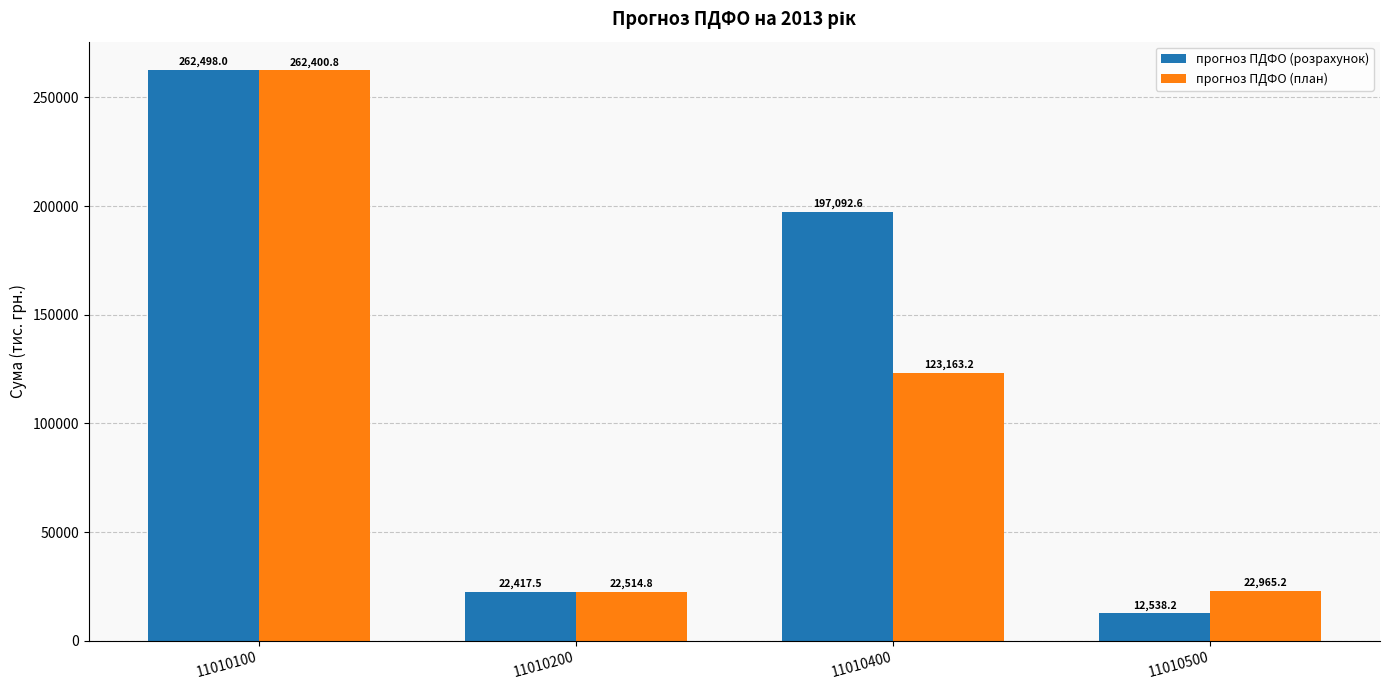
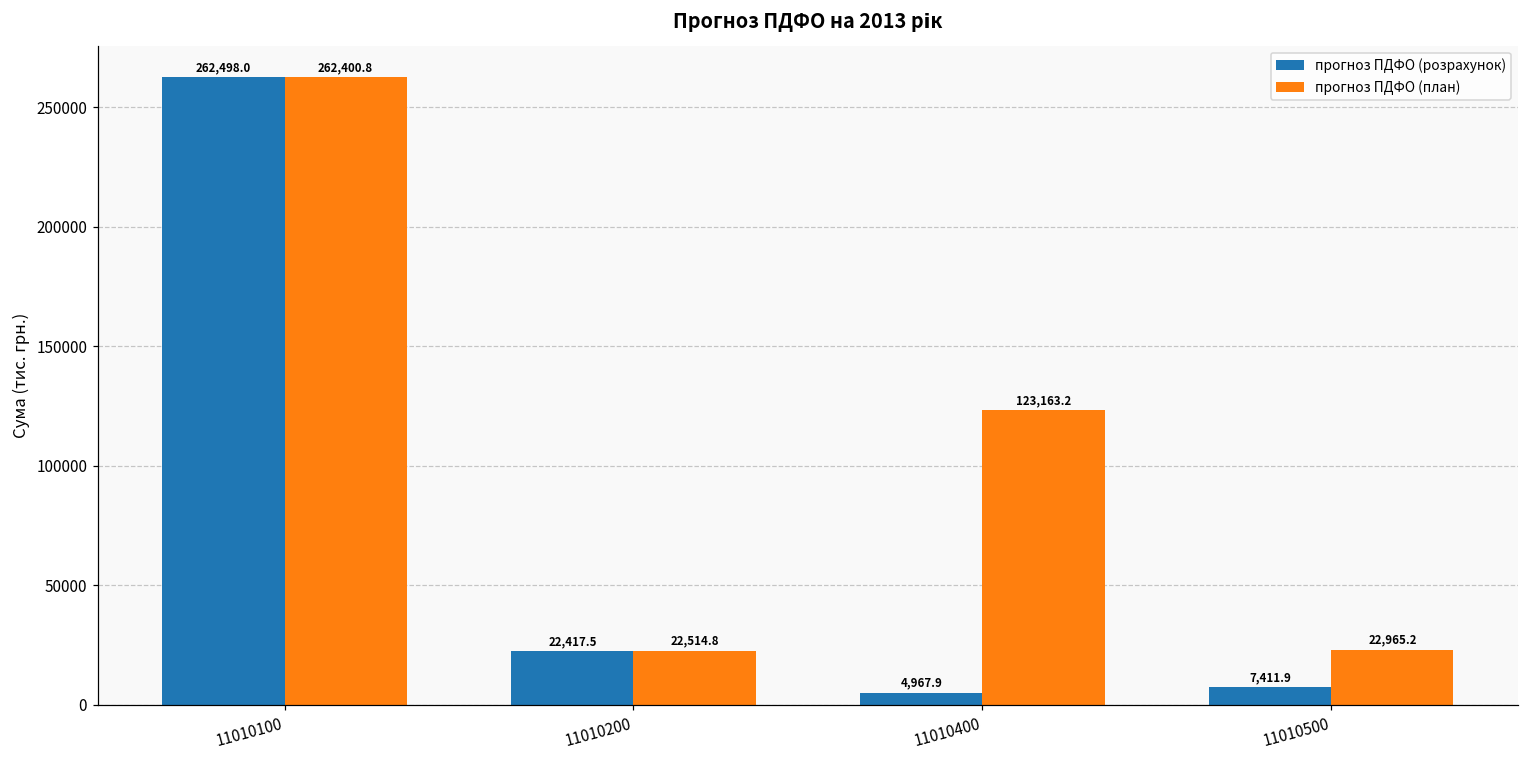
  {
    "прогноз ПДФО (розрахунок)": {
      "11010100": "262,498.0",
      "11010200": "22,417.5",
-     "11010400": "197,092.6",
-     "11010500": "12,538.2"
+     "11010400": "4,967.9",
+     "11010500": "7,411.9"
    },
    "прогноз ПДФО (план)": {
      "11010100": "262,400.8",
      "11010200": "22,514.8",
      "11010400": "123,163.2",
      "11010500": "22,965.2"
    }
  }
